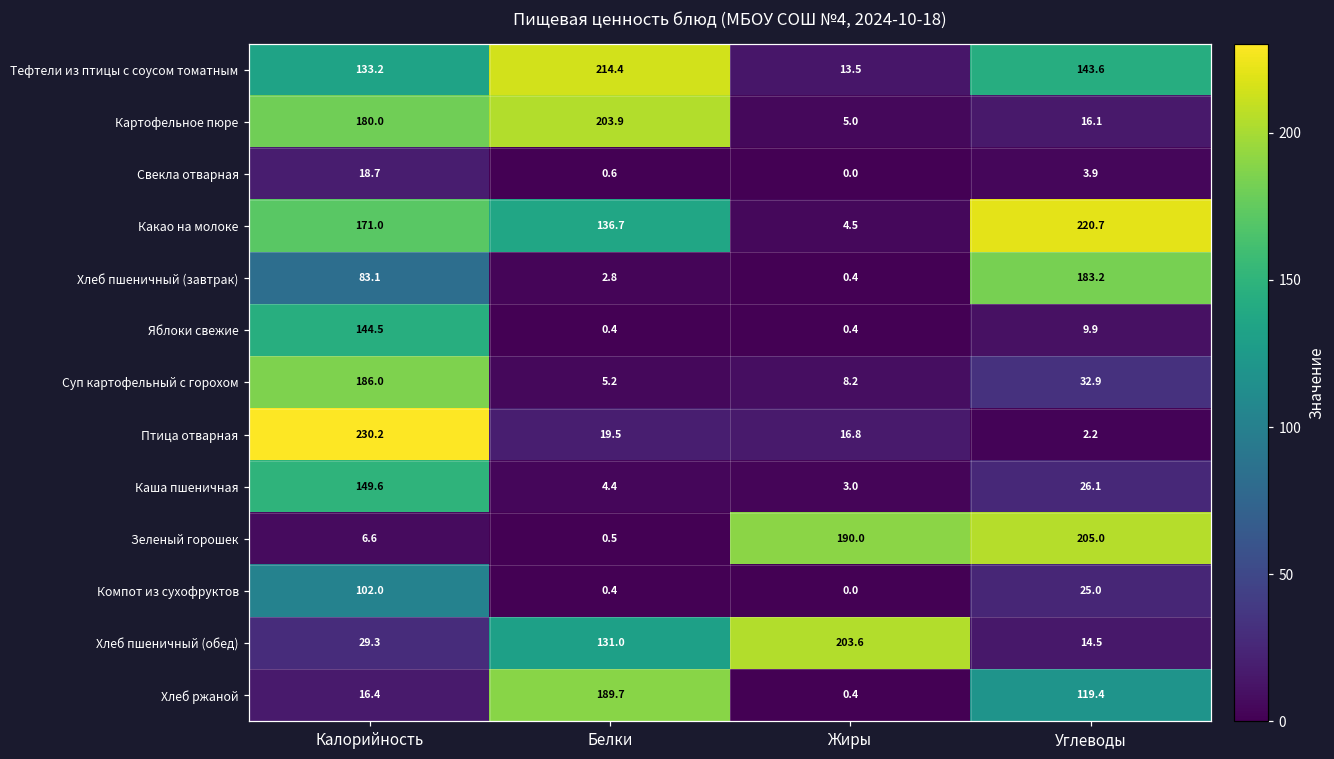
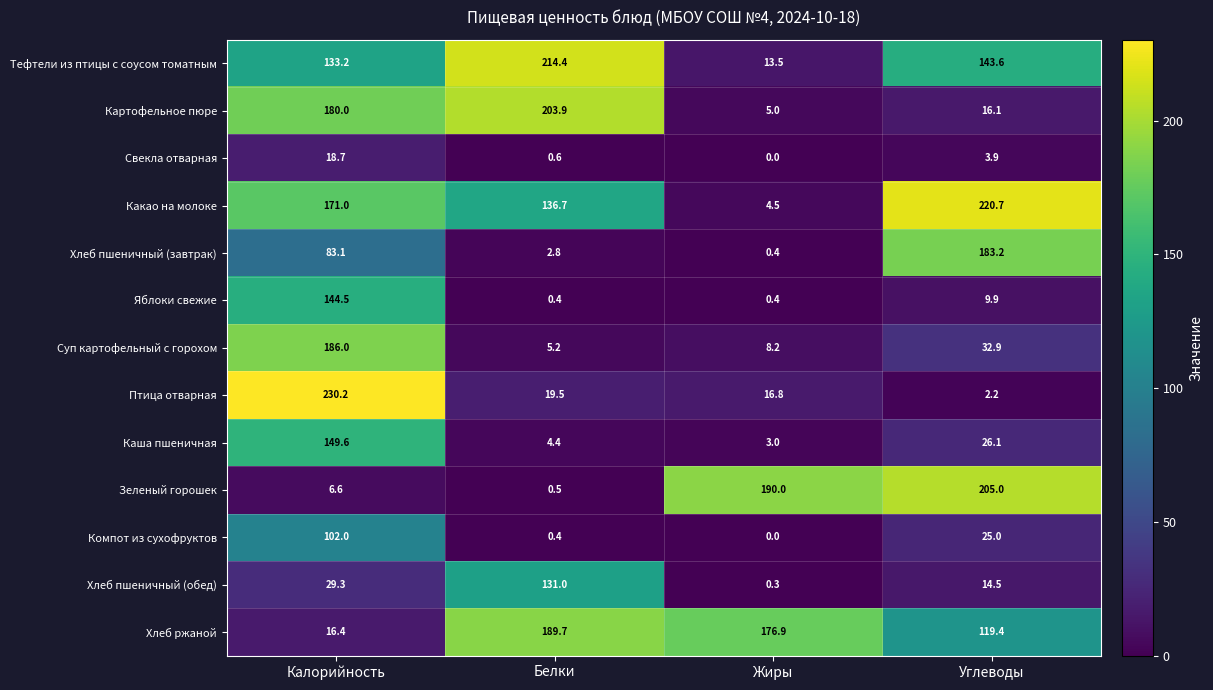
  {
    "Тефтели из птицы с соусом томатным": {
      "Калорийность": 133.2,
      "Белки": 214.4,
      "Жиры": 13.5,
      "Углеводы": 143.6
    },
    "Картофельное пюре": {
      "Калорийность": 180.0,
      "Белки": 203.9,
      "Жиры": 5.0,
      "Углеводы": 16.1
    },
    "Свекла отварная": {
      "Калорийность": 18.7,
      "Белки": 0.6,
      "Жиры": 0.0,
      "Углеводы": 3.9
    },
    "Какао на молоке": {
      "Калорийность": 171.0,
      "Белки": 136.7,
      "Жиры": 4.5,
      "Углеводы": 220.7
    },
    "Хлеб пшеничный (завтрак)": {
      "Калорийность": 83.1,
      "Белки": 2.8,
      "Жиры": 0.4,
      "Углеводы": 183.2
    },
    "Яблоки свежие": {
      "Калорийность": 144.5,
      "Белки": 0.4,
      "Жиры": 0.4,
      "Углеводы": 9.9
    },
    "Суп картофельный с горохом": {
      "Калорийность": 186.0,
      "Белки": 5.2,
      "Жиры": 8.2,
      "Углеводы": 32.9
    },
    "Птица отварная": {
      "Калорийность": 230.2,
      "Белки": 19.5,
      "Жиры": 16.8,
      "Углеводы": 2.2
    },
    "Каша пшеничная": {
      "Калорийность": 149.6,
      "Белки": 4.4,
      "Жиры": 3.0,
      "Углеводы": 26.1
    },
    "Зеленый горошек": {
      "Калорийность": 6.6,
      "Белки": 0.5,
      "Жиры": 190.0,
      "Углеводы": 205.0
    },
    "Компот из сухофруктов": {
      "Калорийность": 102.0,
      "Белки": 0.4,
      "Жиры": 0.0,
      "Углеводы": 25.0
    },
    "Хлеб пшеничный (обед)": {
      "Калорийность": 29.3,
      "Белки": 131.0,
-     "Жиры": 203.6,
+     "Жиры": 0.3,
      "Углеводы": 14.5
    },
    "Хлеб ржаной": {
      "Калорийность": 16.4,
      "Белки": 189.7,
-     "Жиры": 0.4,
+     "Жиры": 176.9,
      "Углеводы": 119.4
    }
  }
